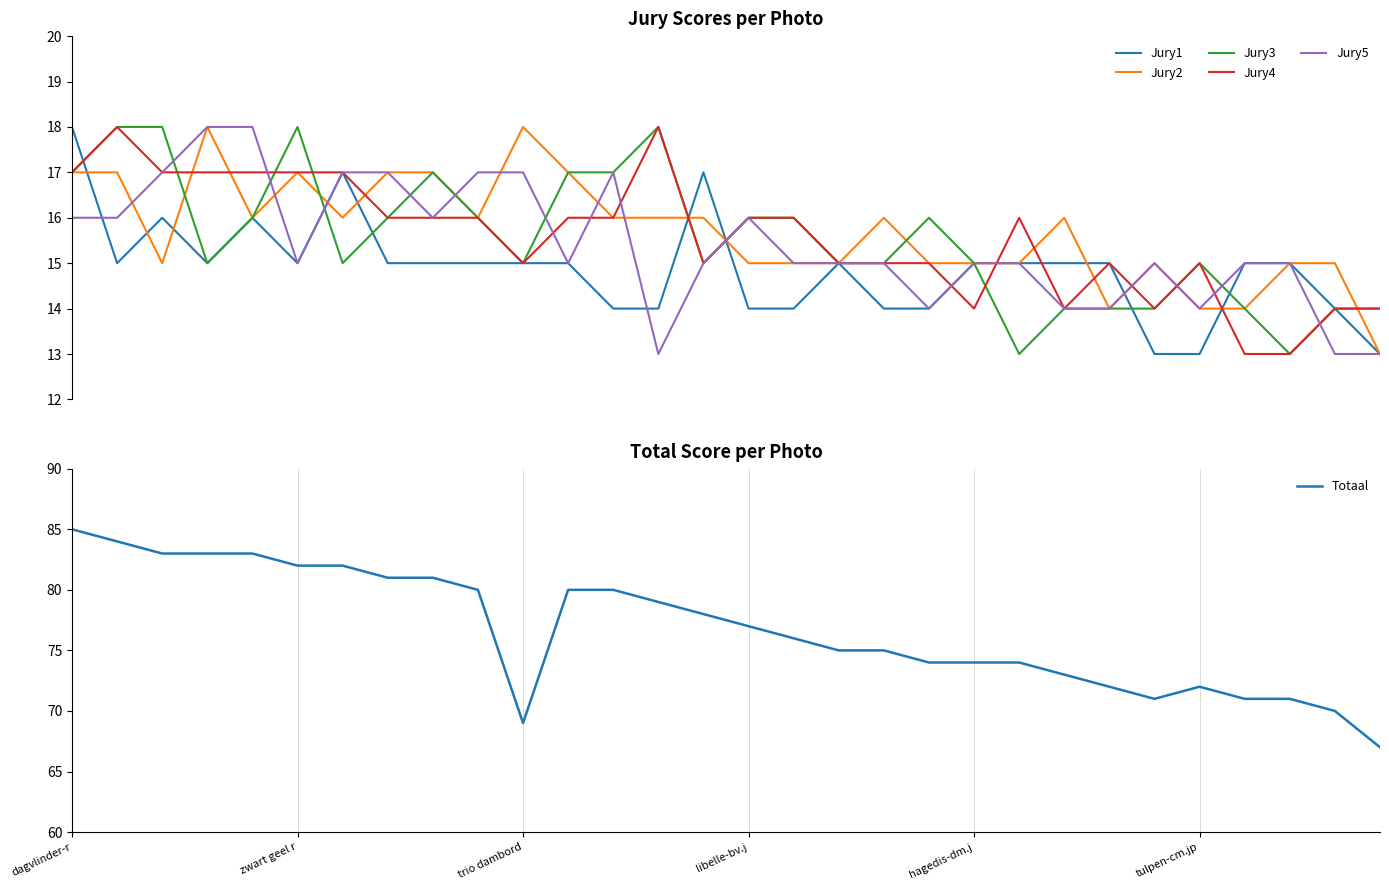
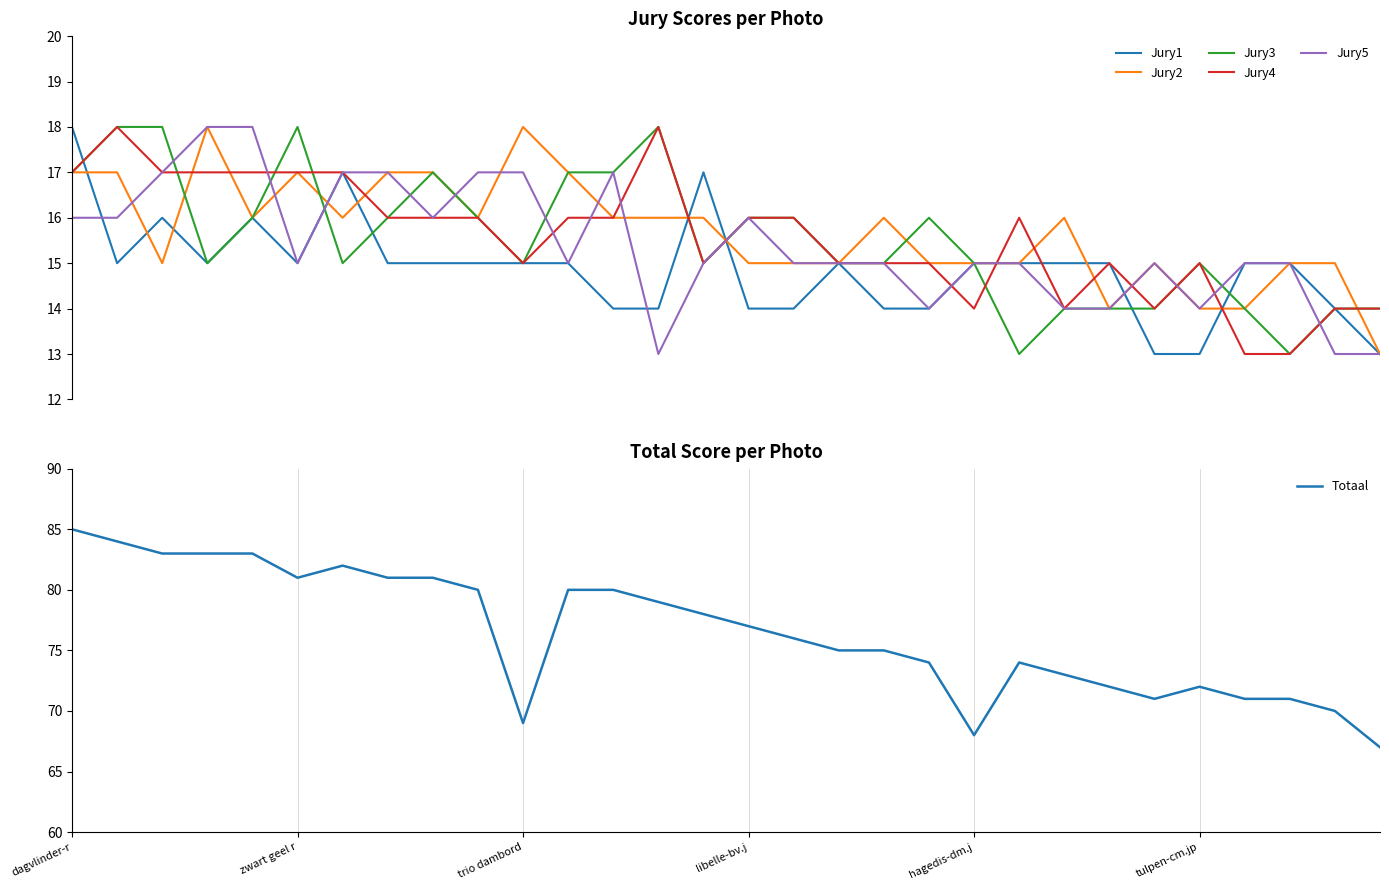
  {
    "Total Score per Photo": {
      "dagvlinder-r": 85,
-     "zwart geel r": 82,
+     "zwart geel r": 81,
      "trio dambord": 69,
      "libelle-bv.j": 77,
-     "hagedis-dm.j": 74,
+     "hagedis-dm.j": 68,
      "tulpen-cm.jp": 72
    }
  }
